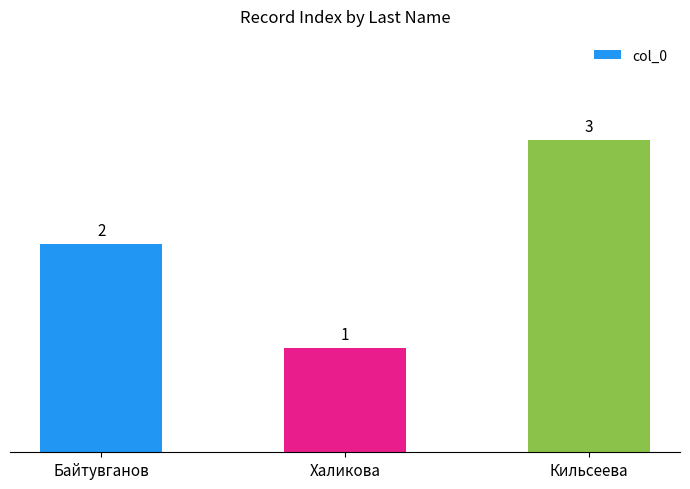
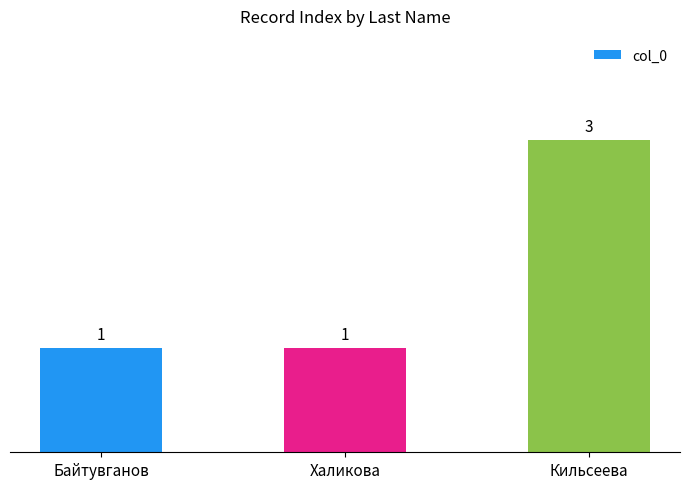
  {
-   "Байтувганов": 2,
+   "Байтувганов": 1,
    "Халикова": 1,
    "Кильсеева": 3
  }
